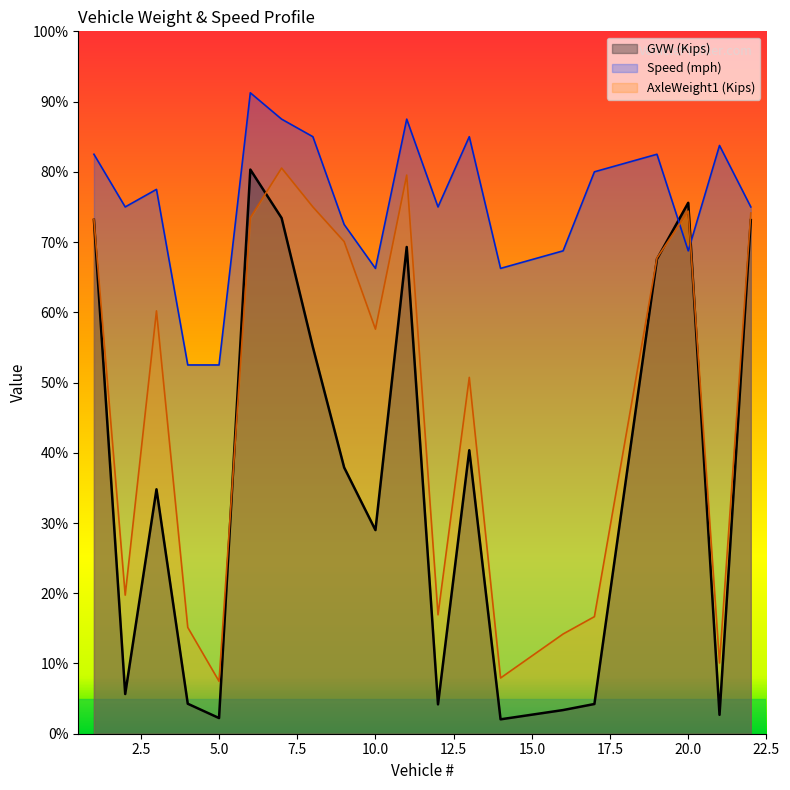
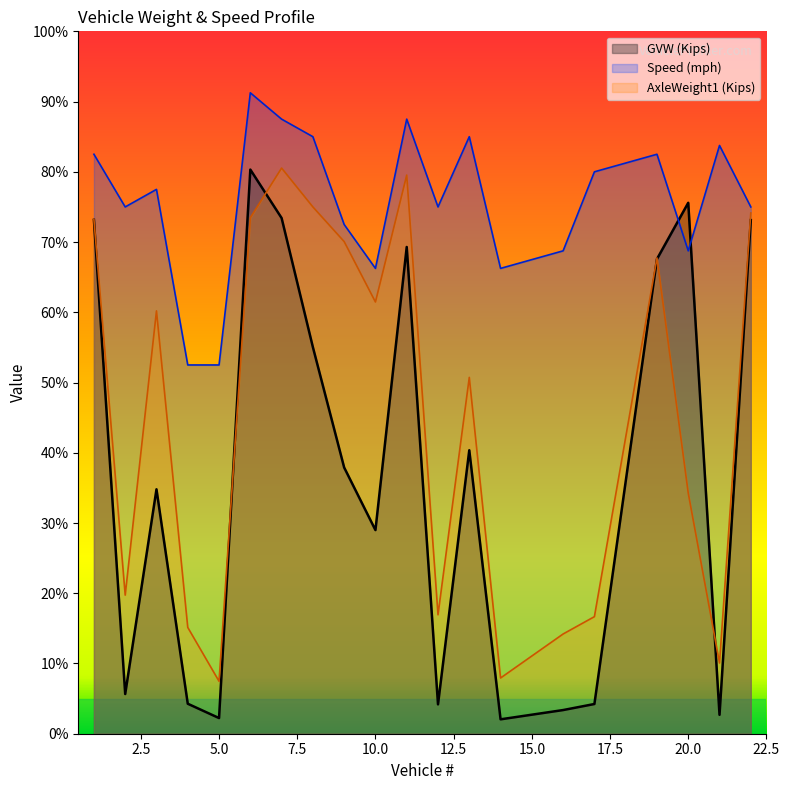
  {
    "GVW (Kips)": {
      "10.0": "29%",
      "20.0": "76%"
    },
    "Speed (mph)": {
      "5.0": "53%",
      "10.0": "66%",
      "20.0": "69%"
    },
    "AxleWeight1 (Kips)": {
      "5.0": "7%",
-     "10.0": "58%",
-     "20.0": "74%"
+     "10.0": "61%",
+     "20.0": "34%"
    }
  }
